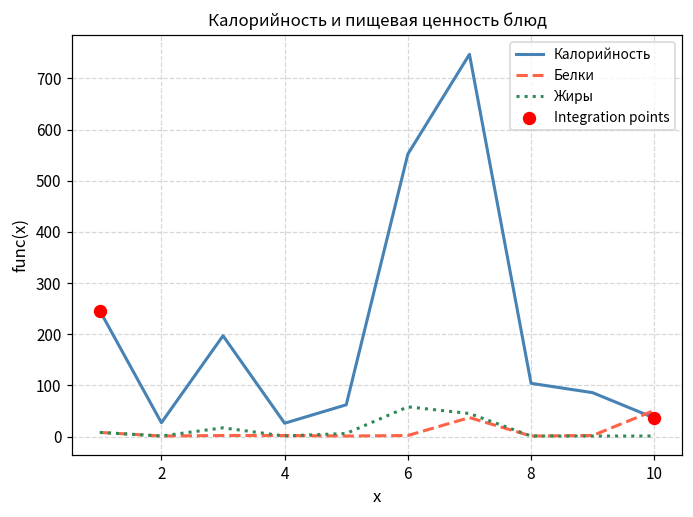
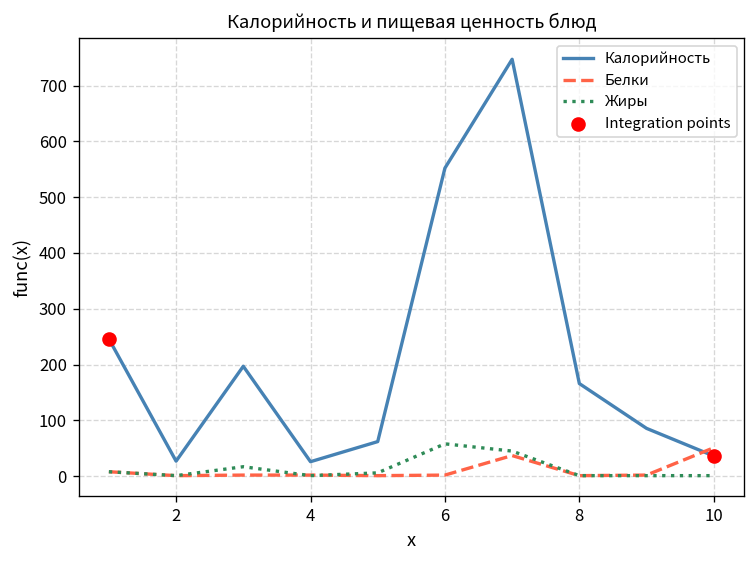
  {
    "Калорийность": {
      "2": 30,
      "4": 30,
      "6": 550,
-     "8": 100
+     "8": 170
    },
    "Белки": {
      "6": 0,
      "10": 50
    },
    "Жиры": {
      "6": 60,
      "10": 0
    }
  }
